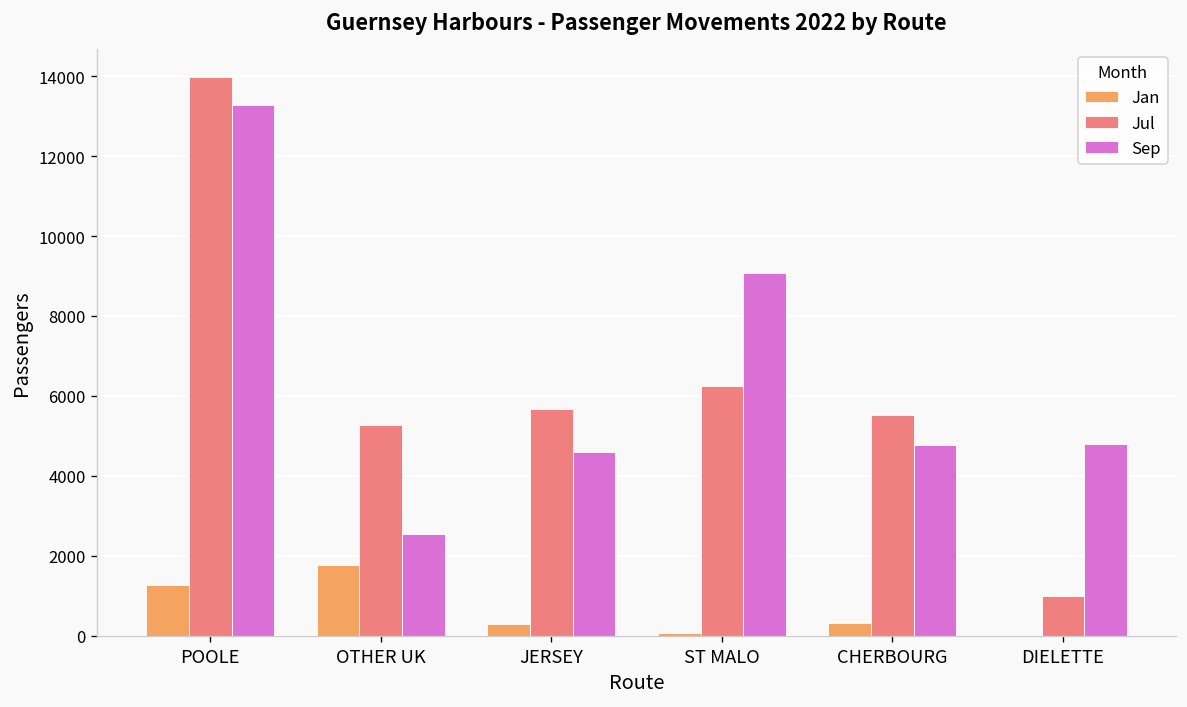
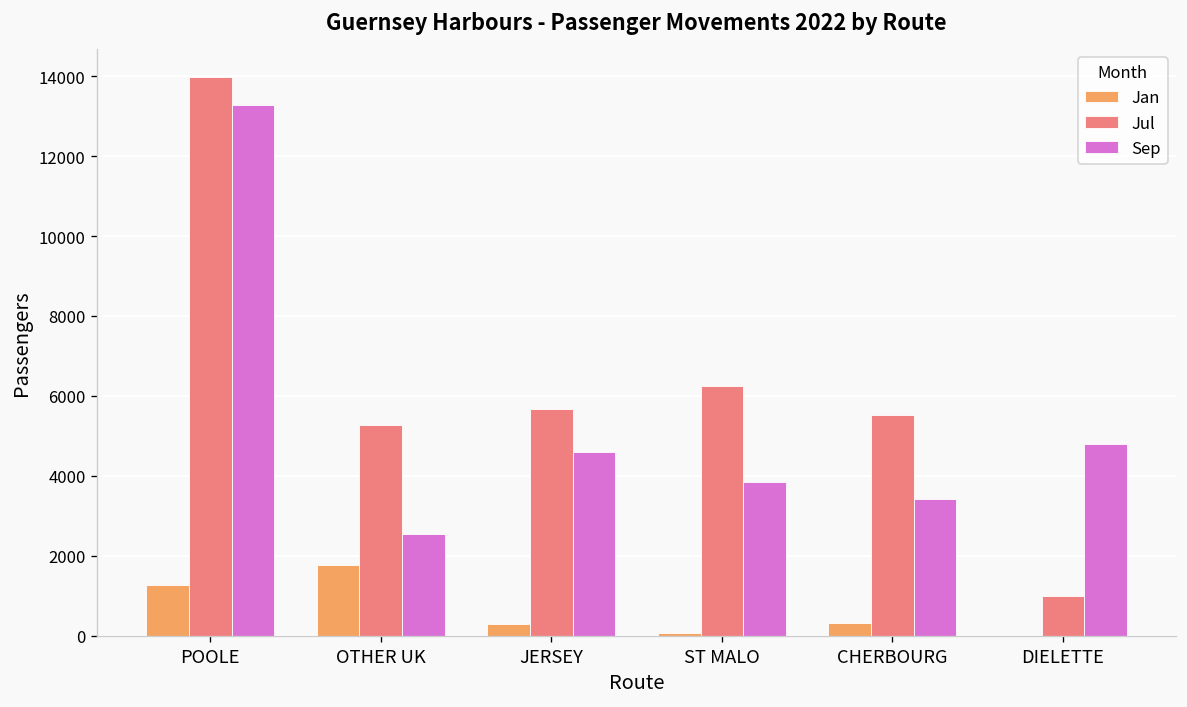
  {
    "Sep": {
      "POOLE": 13300,
      "OTHER UK": 2600,
      "JERSEY": 4600,
-     "ST MALO": 9100,
-     "CHERBOURG": 4800,
+     "ST MALO": 3900,
+     "CHERBOURG": 3400,
      "DIELETTE": 4800
    }
  }
